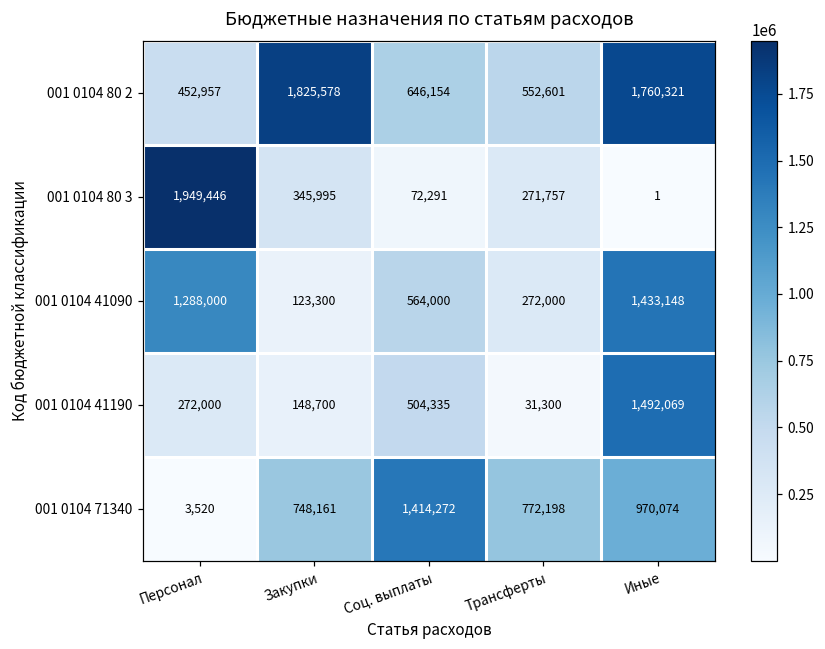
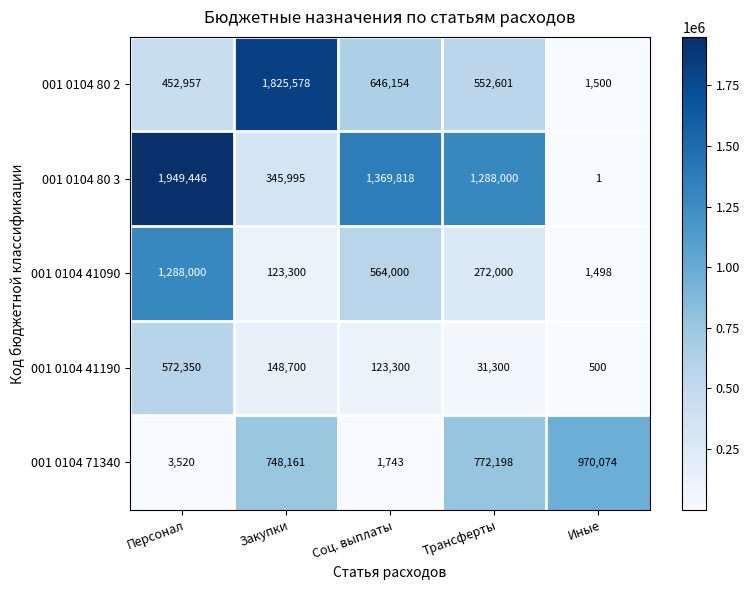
  {
    "001 0104 80 2": {
      "Персонал": "452,957",
      "Закупки": "1,825,578",
      "Соц. выплаты": "646,154",
      "Трансферты": "552,601",
-     "Иные": "1,760,321"
+     "Иные": "1,500"
    },
    "001 0104 80 3": {
      "Персонал": "1,949,446",
      "Закупки": "345,995",
-     "Соц. выплаты": "72,291",
-     "Трансферты": "271,757",
+     "Соц. выплаты": "1,369,818",
+     "Трансферты": "1,288,000",
      "Иные": "1"
    },
    "001 0104 41090": {
      "Персонал": "1,288,000",
      "Закупки": "123,300",
      "Соц. выплаты": "564,000",
      "Трансферты": "272,000",
-     "Иные": "1,433,148"
+     "Иные": "1,498"
    },
    "001 0104 41190": {
-     "Персонал": "272,000",
+     "Персонал": "572,350",
      "Закупки": "148,700",
-     "Соц. выплаты": "504,335",
+     "Соц. выплаты": "123,300",
      "Трансферты": "31,300",
-     "Иные": "1,492,069"
+     "Иные": "500"
    },
    "001 0104 71340": {
      "Персонал": "3,520",
      "Закупки": "748,161",
-     "Соц. выплаты": "1,414,272",
+     "Соц. выплаты": "1,743",
      "Трансферты": "772,198",
      "Иные": "970,074"
    }
  }
